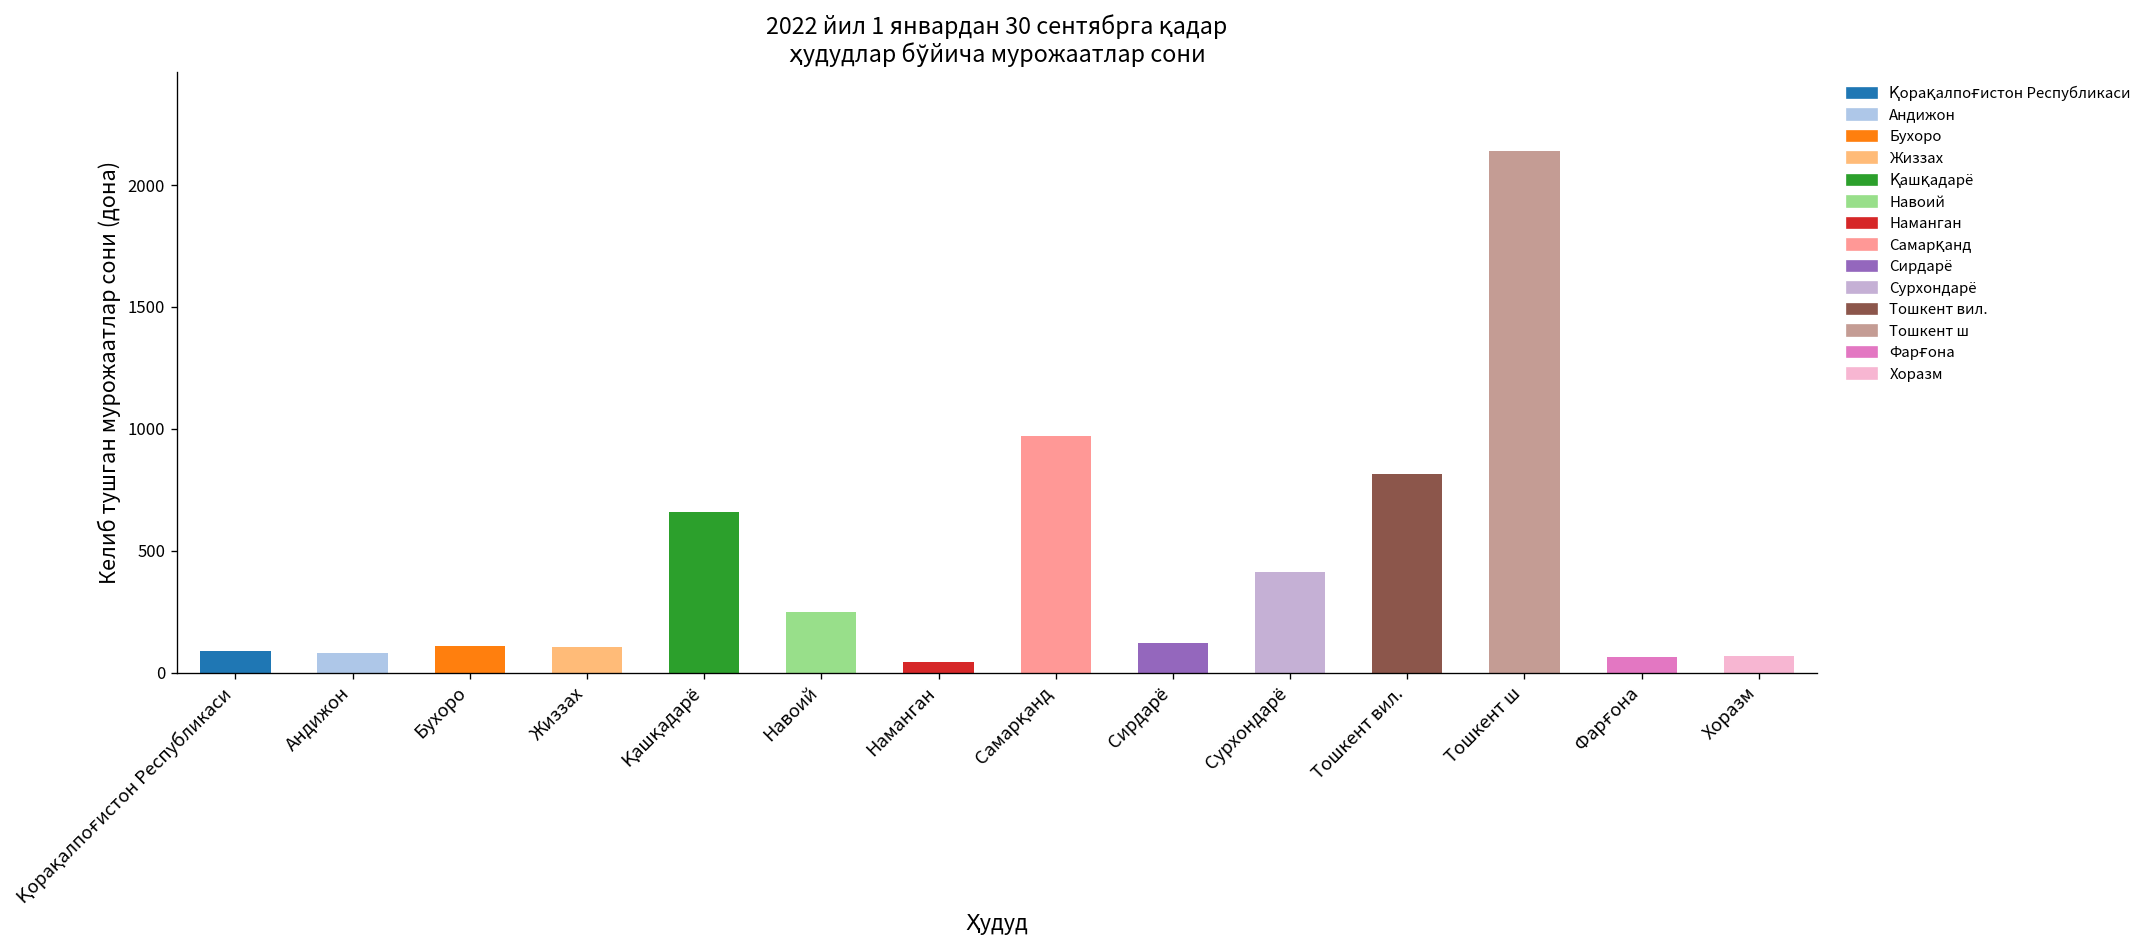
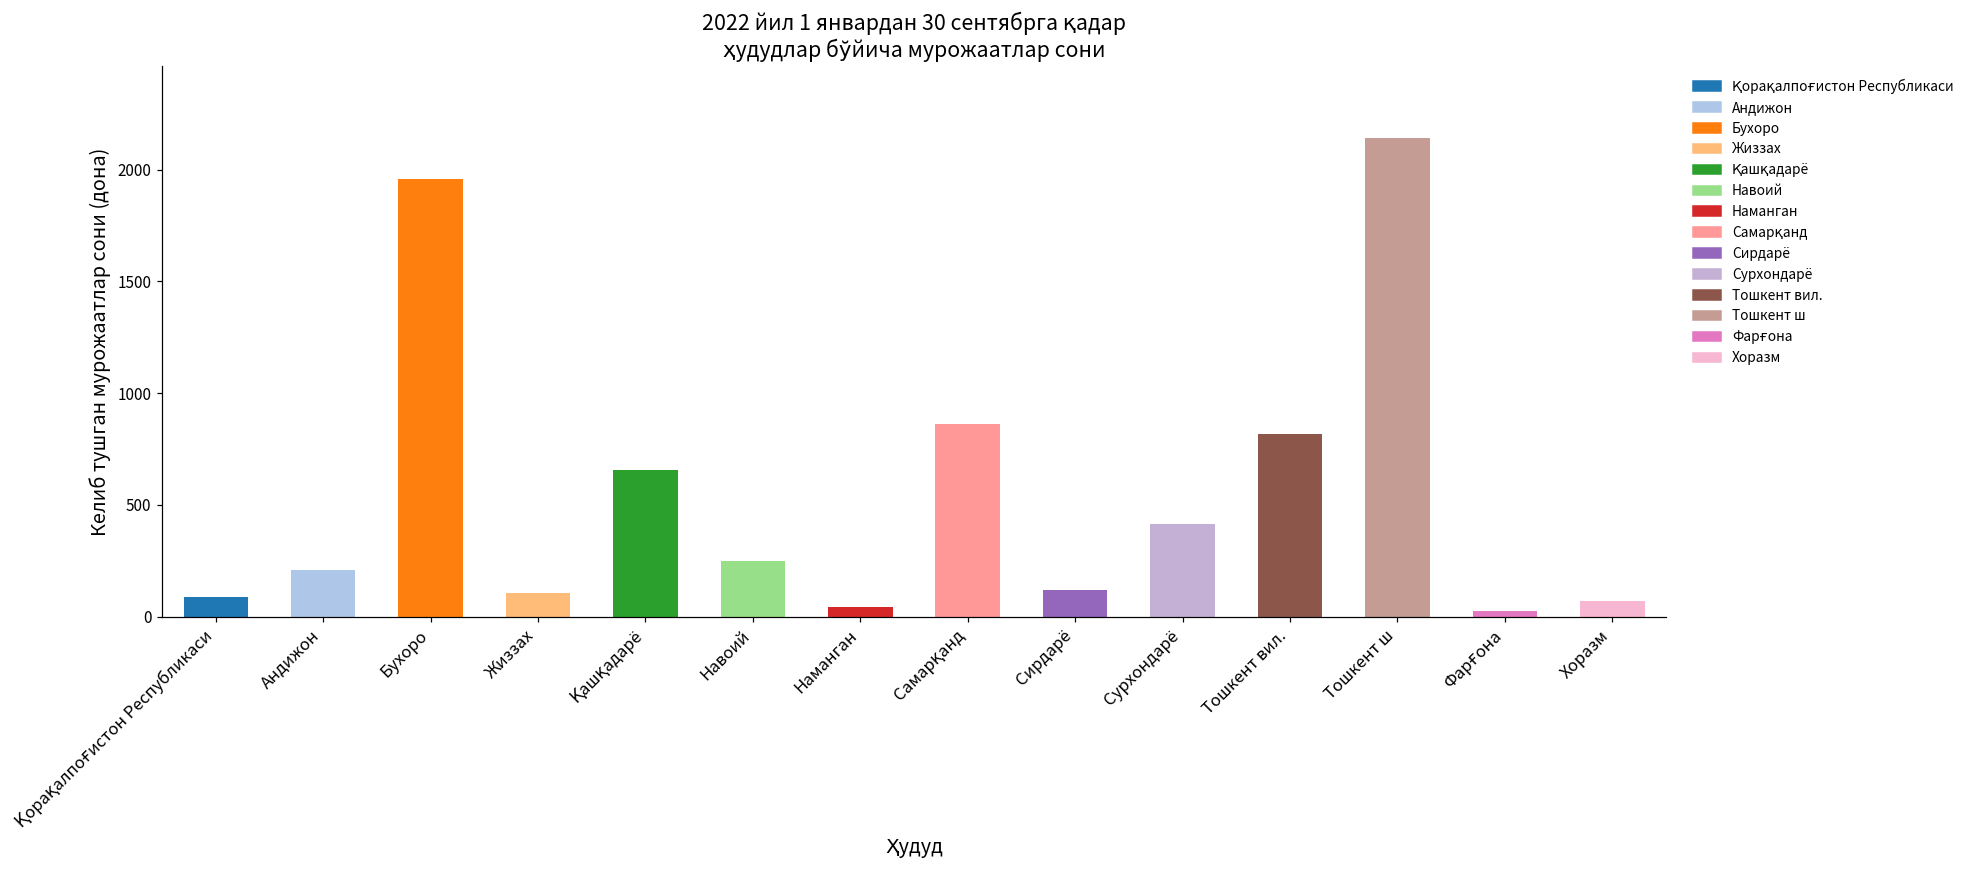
  {
    "Қорақалпоғистон Республикаси": 90,
-   "Андижон": 80,
-   "Бухоро": 110,
+   "Андижон": 210,
+   "Бухоро": 1960,
    "Жиззах": 110,
    "Қашқадарё": 660,
    "Навоий": 250,
    "Наманган": 50,
-   "Самарқанд": 970,
+   "Самарқанд": 860,
    "Сирдарё": 120,
    "Сурхондарё": 410,
    "Тошкент вил.": 820,
    "Тошкент ш": 2140,
-   "Фарғона": 70,
+   "Фарғона": 20,
    "Хоразм": 70
  }
